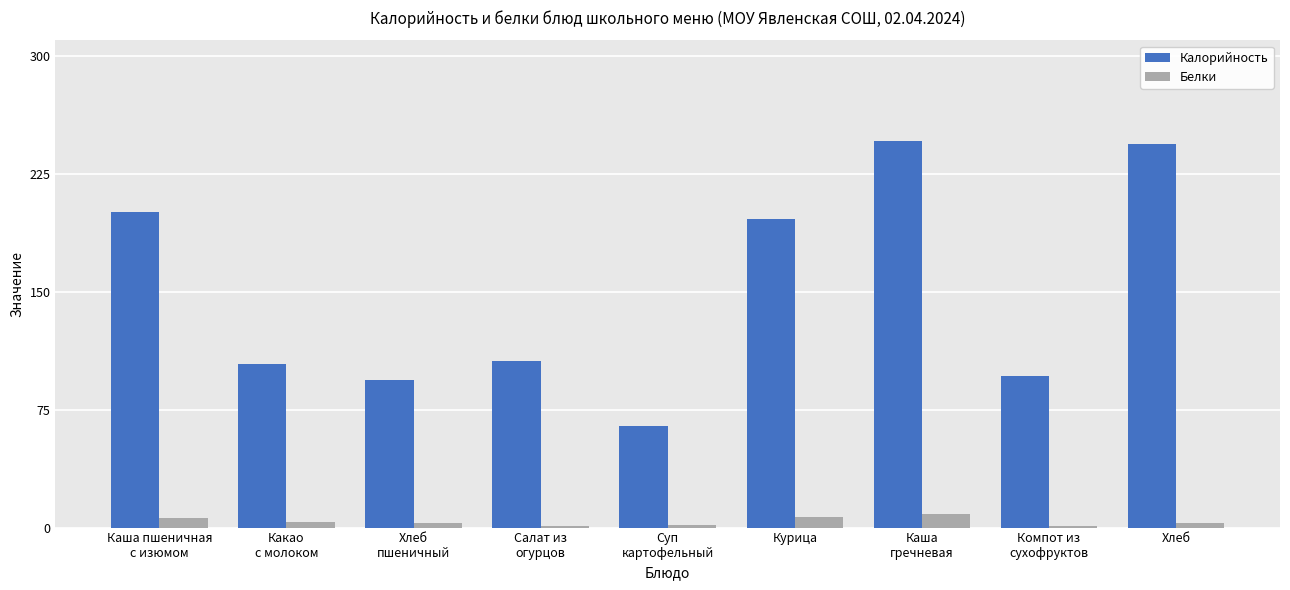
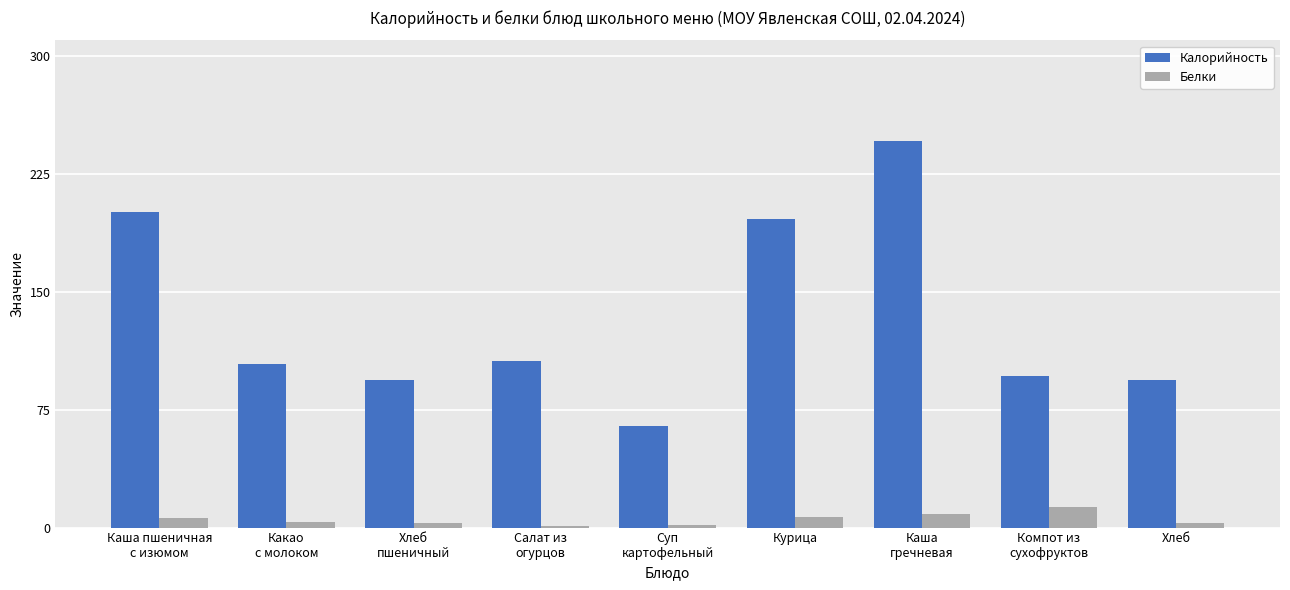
  {
    "Калорийность": {
      "Каша пшеничная с изюмом": 201,
      "Какао с молоком": 104,
      "Хлеб пшеничный": 94,
      "Салат из огурцов": 106,
      "Суп картофельный": 65,
      "Курица": 197,
      "Каша гречневая": 246,
      "Компот из сухофруктов": 97,
-     "Хлеб": 244
+     "Хлеб": 94
    },
    "Белки": {
      "Каша пшеничная с изюмом": 6,
      "Какао с молоком": 4,
      "Хлеб пшеничный": 3,
      "Курица": 7,
      "Каша гречневая": 8,
-     "Компот из сухофруктов": 1,
+     "Компот из сухофруктов": 13,
      "Хлеб": 3
    }
  }
